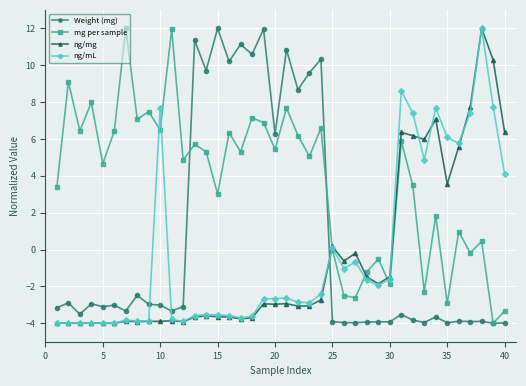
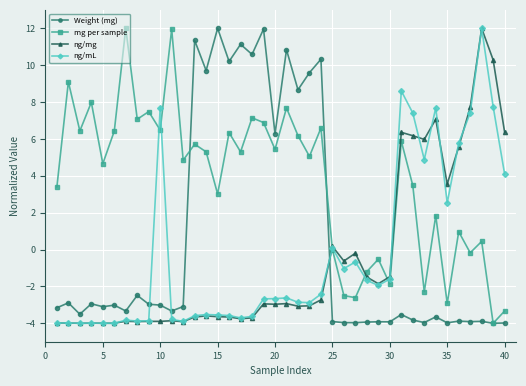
  {
    "mg per sample": {
      "5": 4.7,
      "10": 6.5,
      "15": 3.0,
      "20": 5.4,
      "30": -1.9,
      "35": -2.9,
      "40": -3.3
    },
    "ng/mL": {
      "10": 7.7,
      "20": -2.7,
-     "35": 6.1,
+     "35": 2.5,
      "40": 4.1
    }
  }
